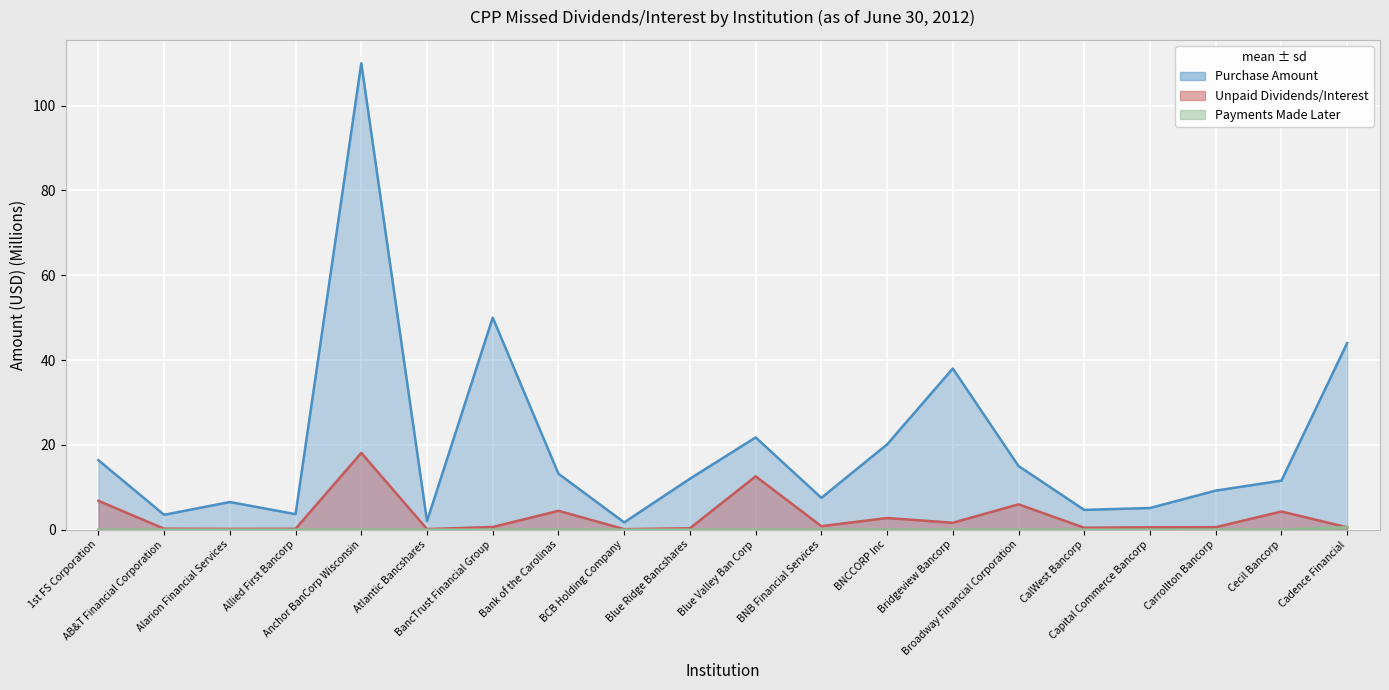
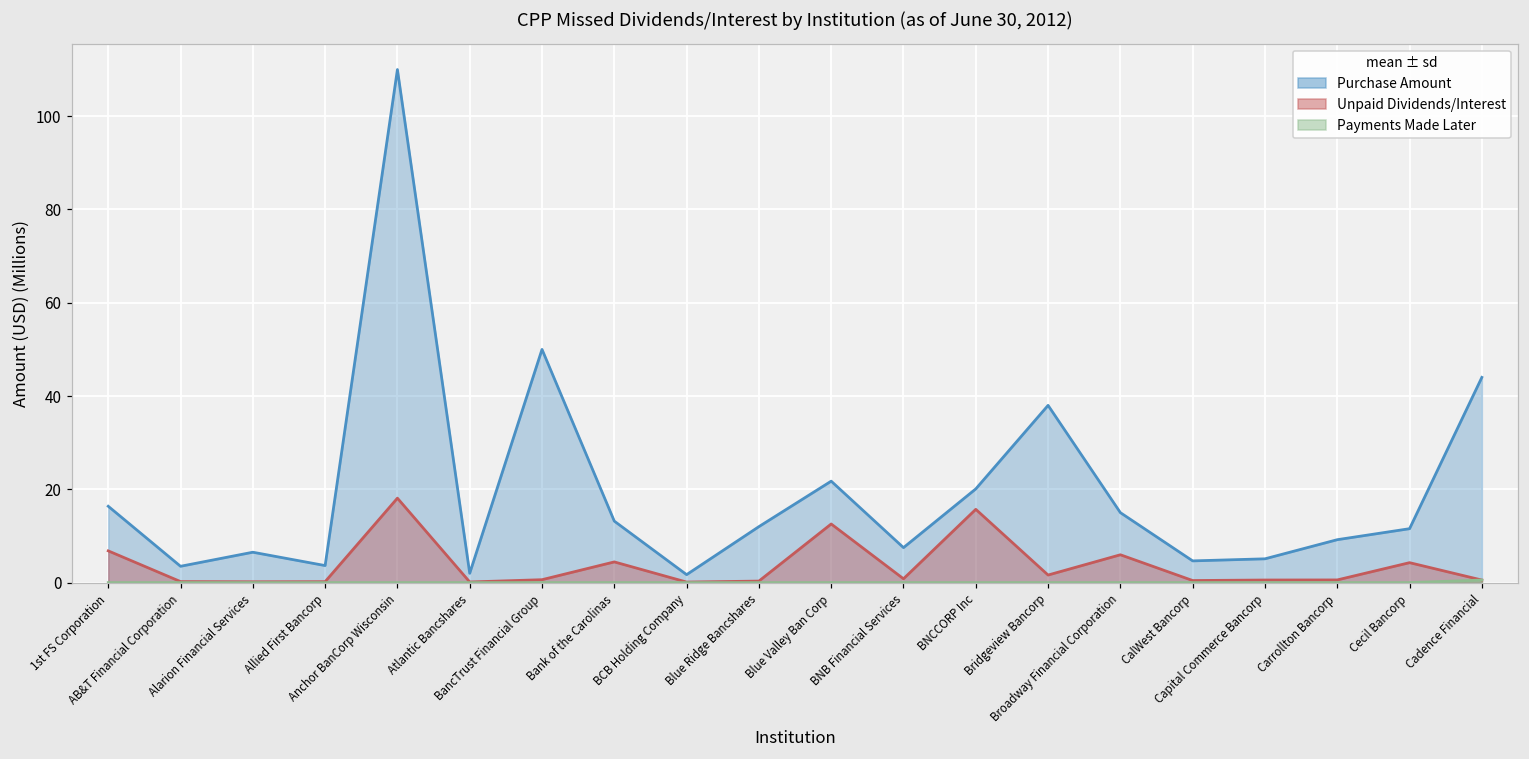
  {
    "Unpaid Dividends/Interest": {
      "1st FS Corporation": 7,
      "Anchor BanCorp Wisconsin": 18,
      "BancTrust Financial Group": 1,
      "Bank of the Carolinas": 4,
      "Blue Valley Ban Corp": 13,
      "BNB Financial Services": 1,
-     "BNCCORP Inc": 3,
+     "BNCCORP Inc": 16,
      "Bridgeview Bancorp": 2,
      "Broadway Financial Corporation": 6,
      "Cecil Bancorp": 4
    }
  }
